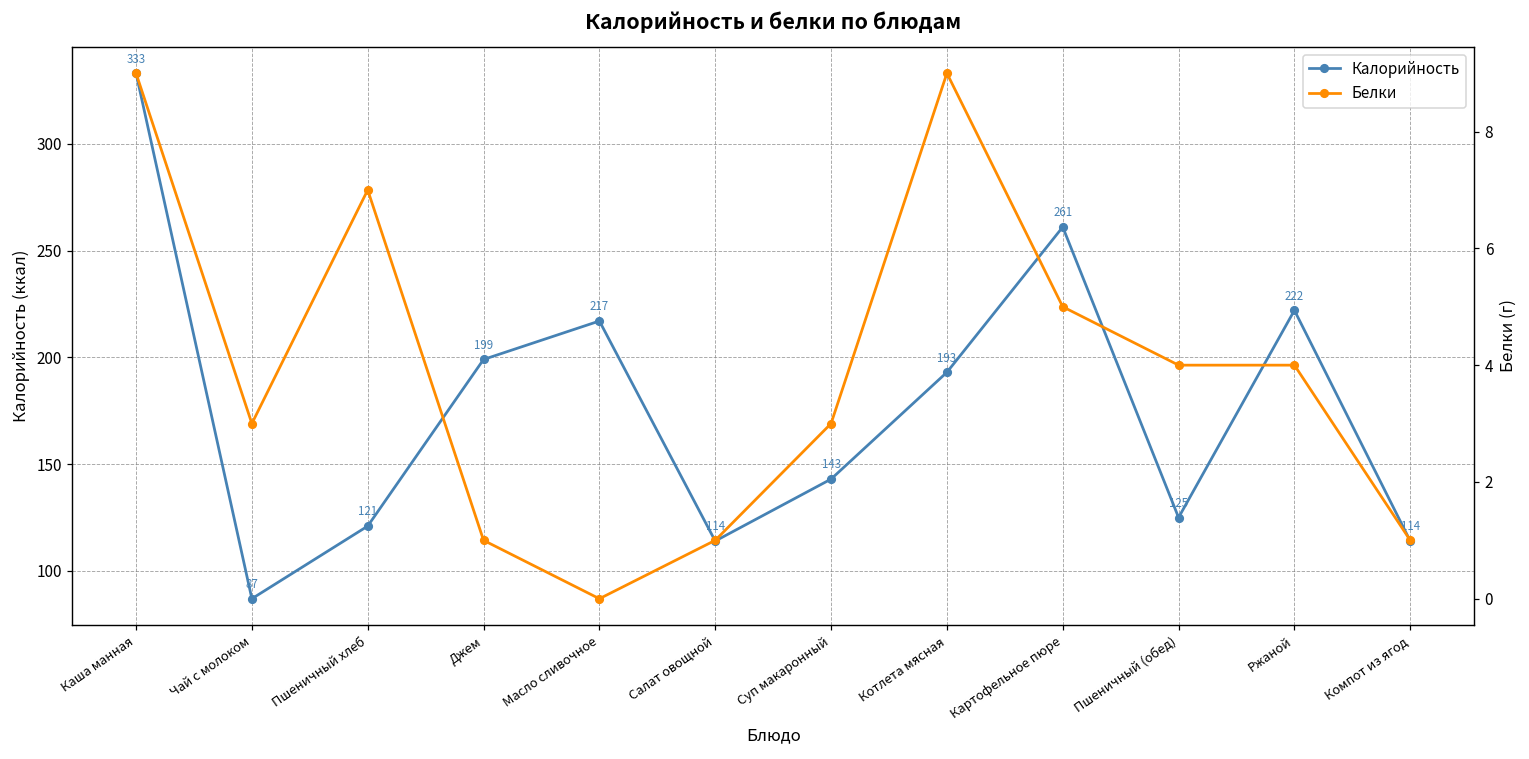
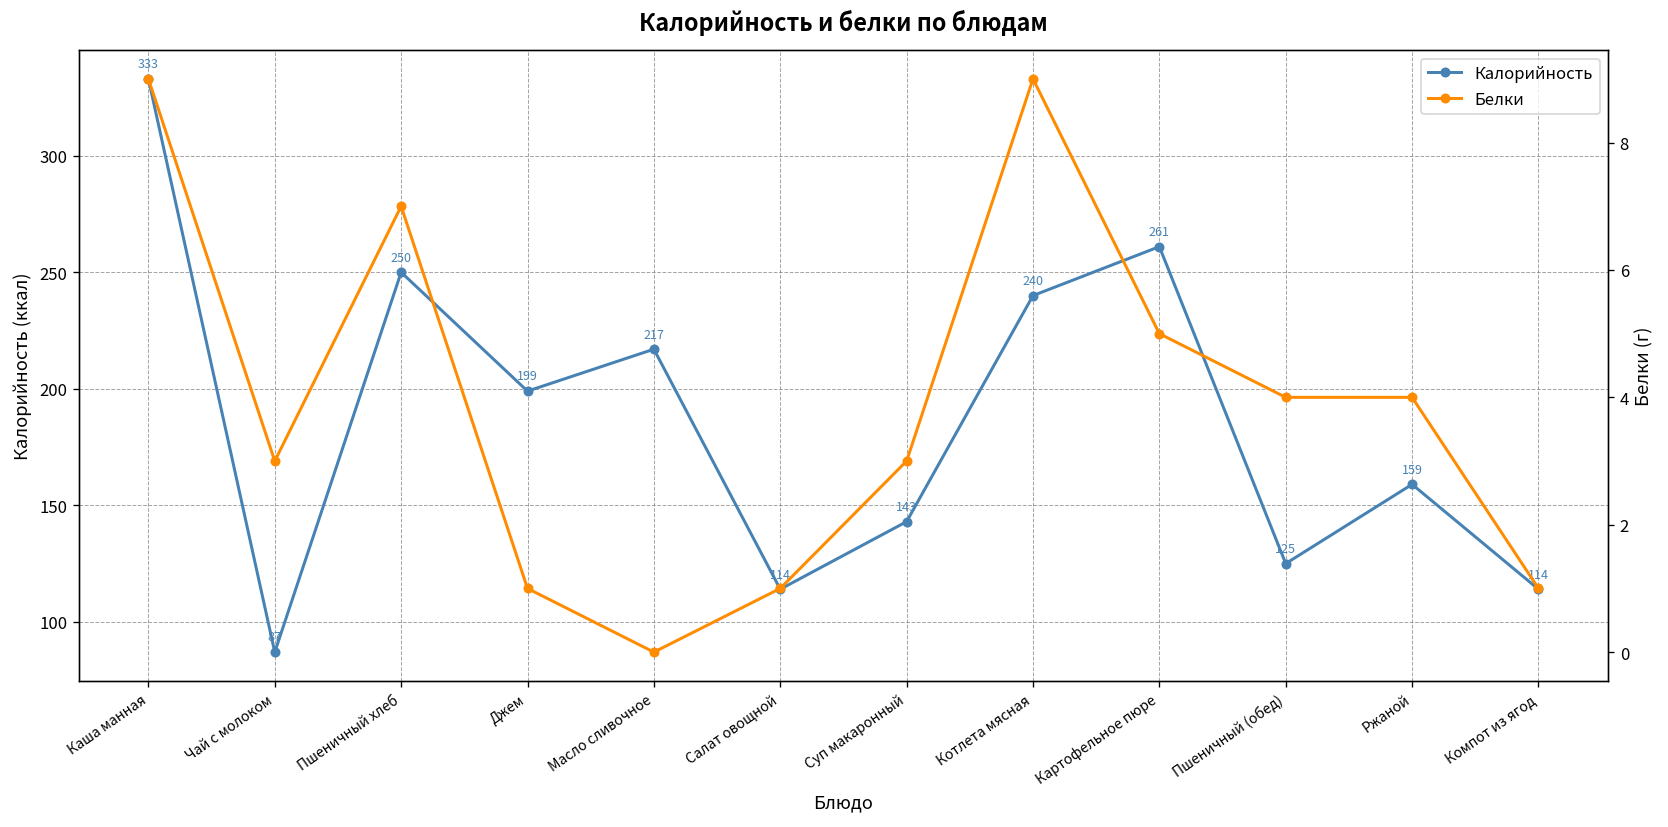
  {
    "Калорийность": {
      "Каша манная": 333,
      "Чай с молоком": 87,
-     "Пшеничный хлеб": 121,
+     "Пшеничный хлеб": 250,
      "Джем": 199,
      "Масло сливочное": 217,
      "Салат овощной": 114,
      "Суп макаронный": 143,
-     "Котлета мясная": 193,
+     "Котлета мясная": 240,
      "Картофельное пюре": 261,
      "Пшеничный (обед)": 125,
-     "Ржаной": 222,
+     "Ржаной": 159,
      "Компот из ягод": 114
    }
  }
